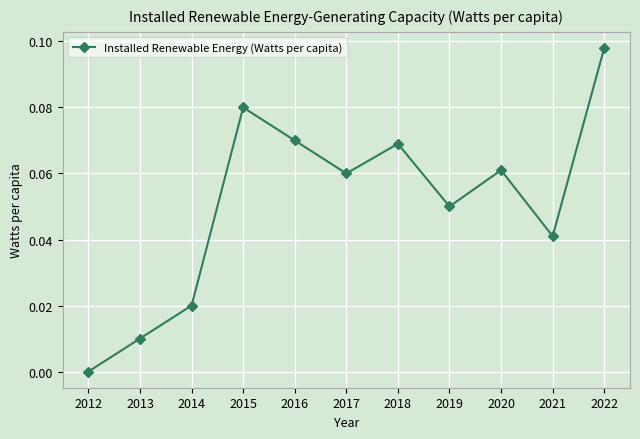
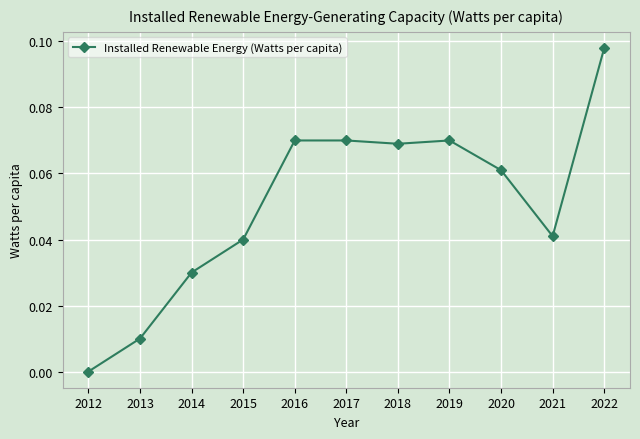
  {
    "2012": 0.00,
    "2013": 0.01,
-   "2014": 0.02,
-   "2015": 0.08,
+   "2014": 0.03,
+   "2015": 0.04,
    "2016": 0.07,
-   "2017": 0.06,
+   "2017": 0.07,
    "2018": 0.069,
-   "2019": 0.05,
+   "2019": 0.07,
    "2020": 0.061,
    "2021": 0.041,
    "2022": 0.098
  }
